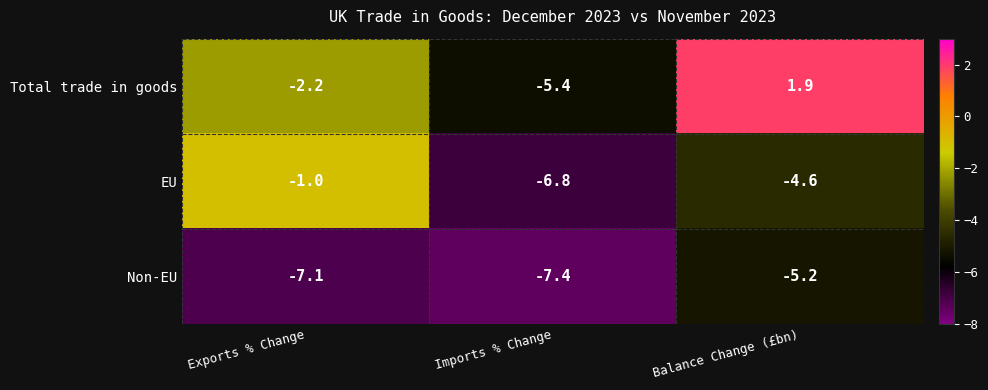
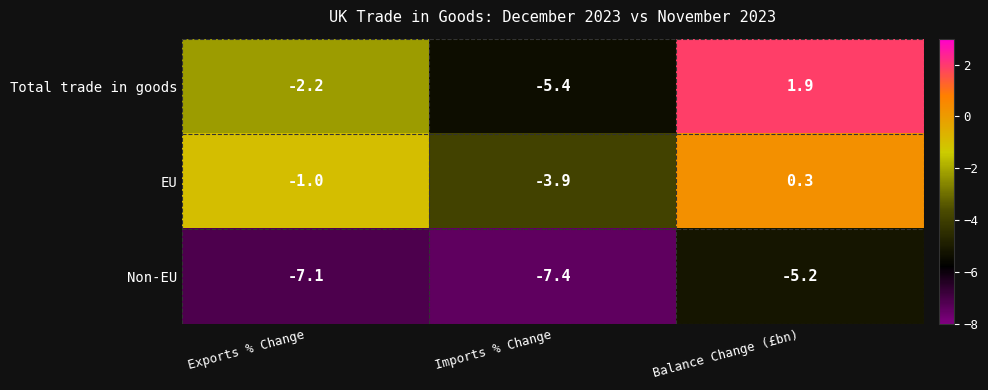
  {
    "Total trade in goods": {
      "Exports % Change": -2.2,
      "Imports % Change": -5.4,
      "Balance Change (£bn)": 1.9
    },
    "EU": {
      "Exports % Change": -1.0,
-     "Imports % Change": -6.8,
-     "Balance Change (£bn)": -4.6
+     "Imports % Change": -3.9,
+     "Balance Change (£bn)": 0.3
    },
    "Non-EU": {
      "Exports % Change": -7.1,
      "Imports % Change": -7.4,
      "Balance Change (£bn)": -5.2
    }
  }
